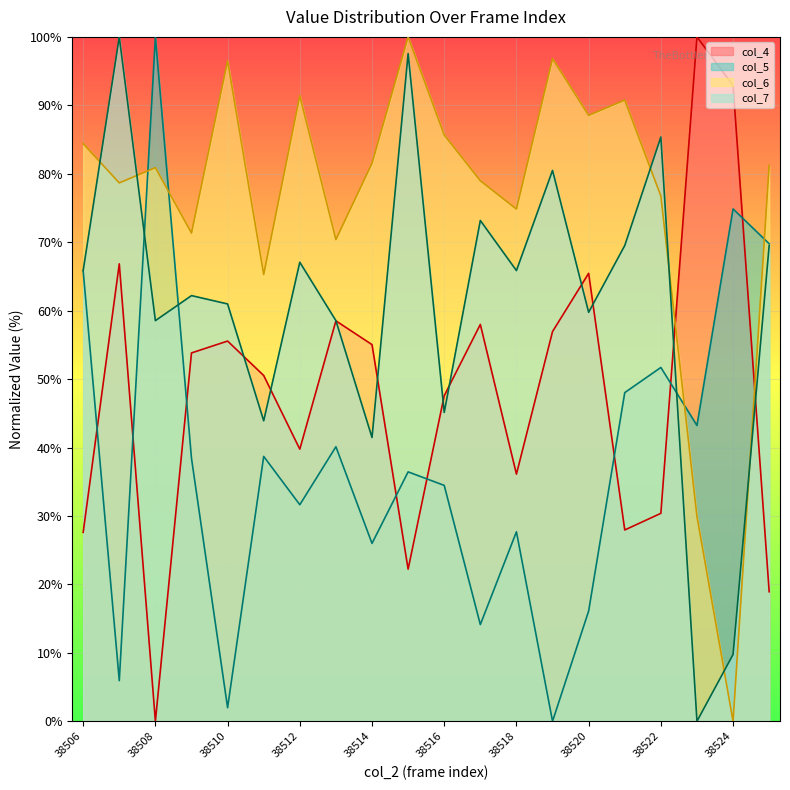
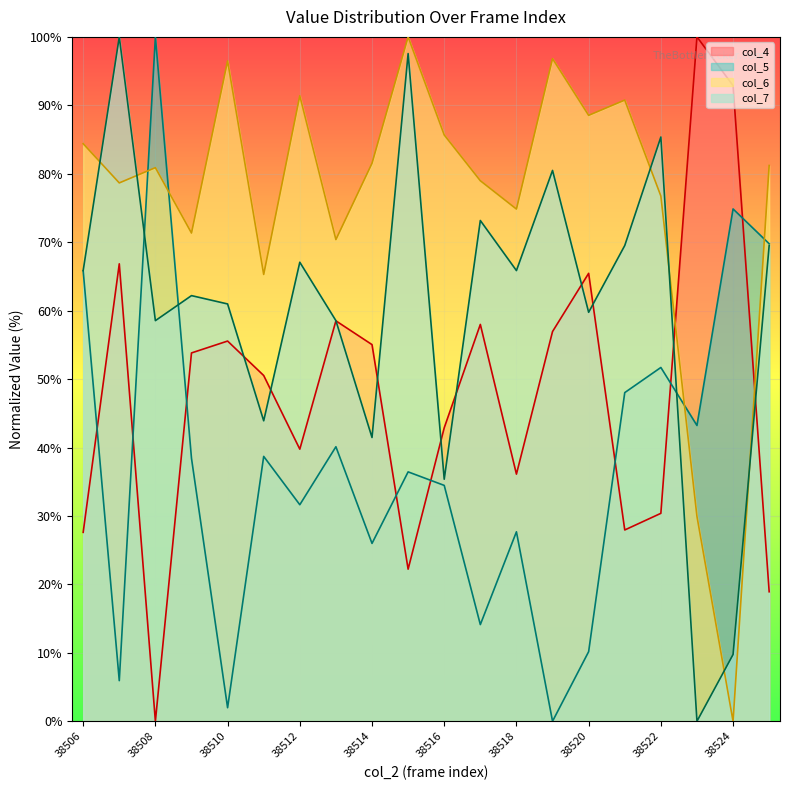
  {
    "col_4": {
      "38506": "28%",
      "38508": "0%",
      "38510": "56%",
      "38512": "40%",
      "38514": "55%",
-     "38516": "48%",
+     "38516": "43%",
      "38518": "36%",
      "38520": "65%",
      "38522": "30%"
    },
    "col_5": {
      "38508": "100%",
      "38510": "2%",
      "38512": "32%",
      "38514": "26%",
      "38516": "34%",
      "38518": "28%",
-     "38520": "16%",
+     "38520": "10%",
      "38522": "52%",
      "38524": "75%"
    },
    "col_6": {
      "38506": "84%",
      "38508": "81%",
      "38510": "96%",
      "38512": "91%",
      "38514": "82%",
      "38516": "86%",
      "38518": "75%",
      "38520": "89%",
      "38522": "77%",
      "38524": "0%"
    },
    "col_7": {
      "38508": "59%",
      "38510": "61%",
      "38512": "67%",
      "38514": "41%",
-     "38516": "45%",
+     "38516": "35%",
      "38518": "66%",
      "38520": "60%",
      "38522": "85%",
      "38524": "10%"
    }
  }
